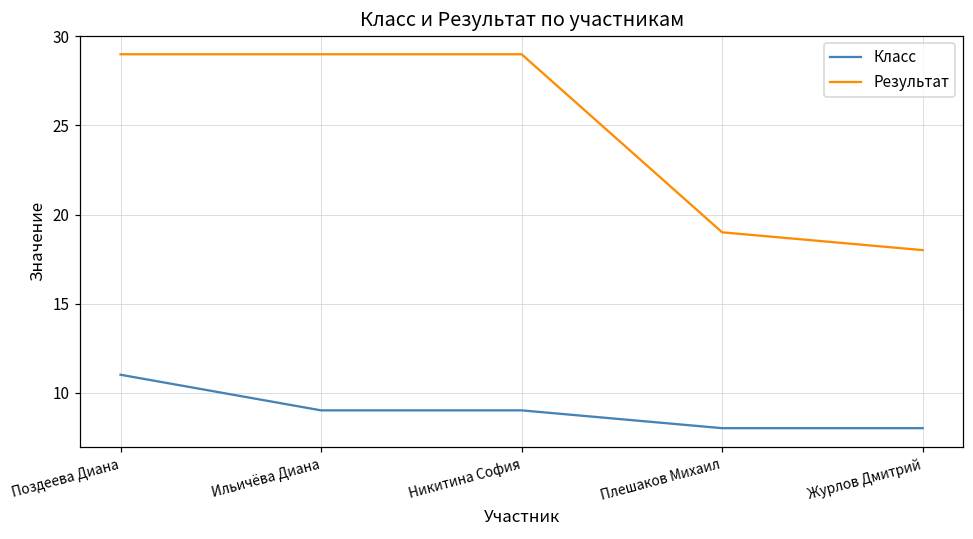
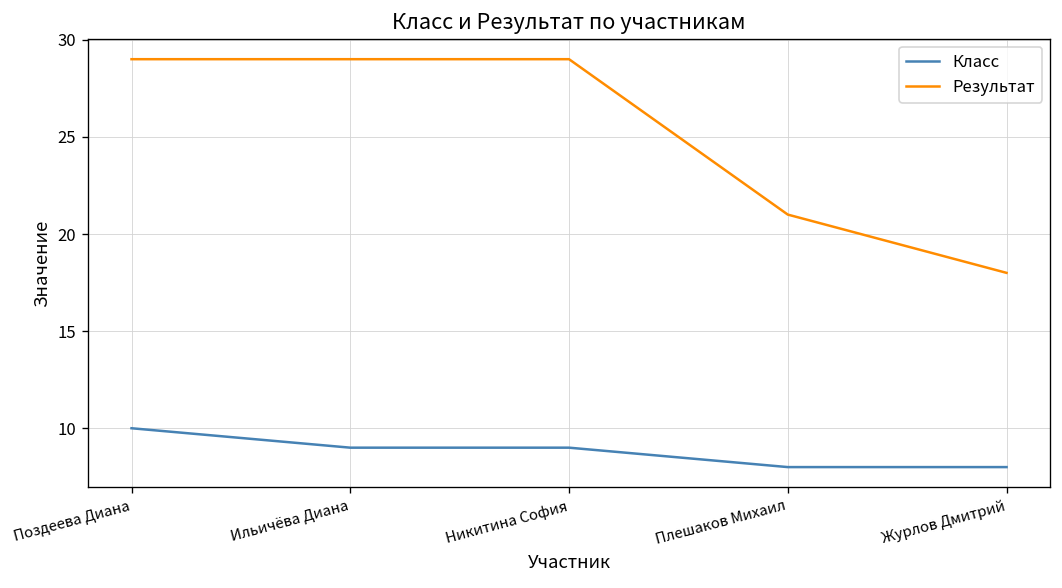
  {
    "Класс": {
-     "Поздеева Диана": 11,
+     "Поздеева Диана": 10,
      "Ильичёва Диана": 9,
      "Никитина София": 9,
      "Плешаков Михаил": 8,
      "Журлов Дмитрий": 8
    },
    "Результат": {
      "Поздеева Диана": 29,
      "Ильичёва Диана": 29,
      "Никитина София": 29,
-     "Плешаков Михаил": 19,
+     "Плешаков Михаил": 21,
      "Журлов Дмитрий": 18
    }
  }
